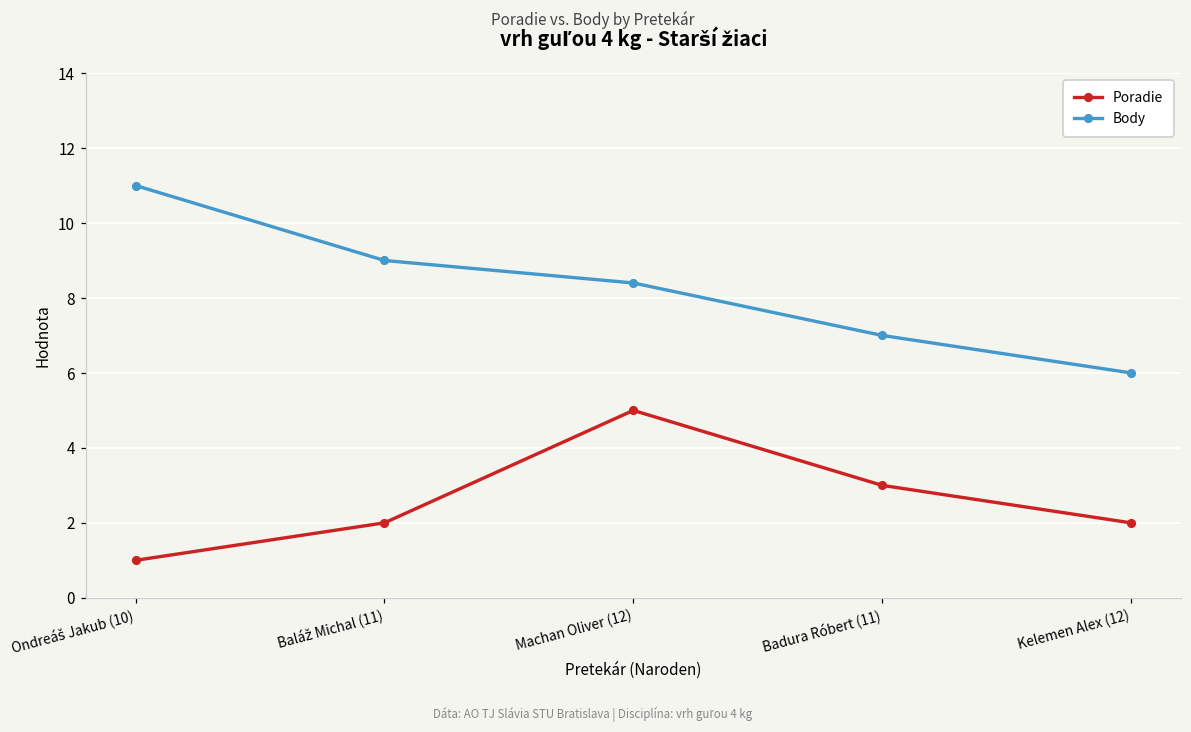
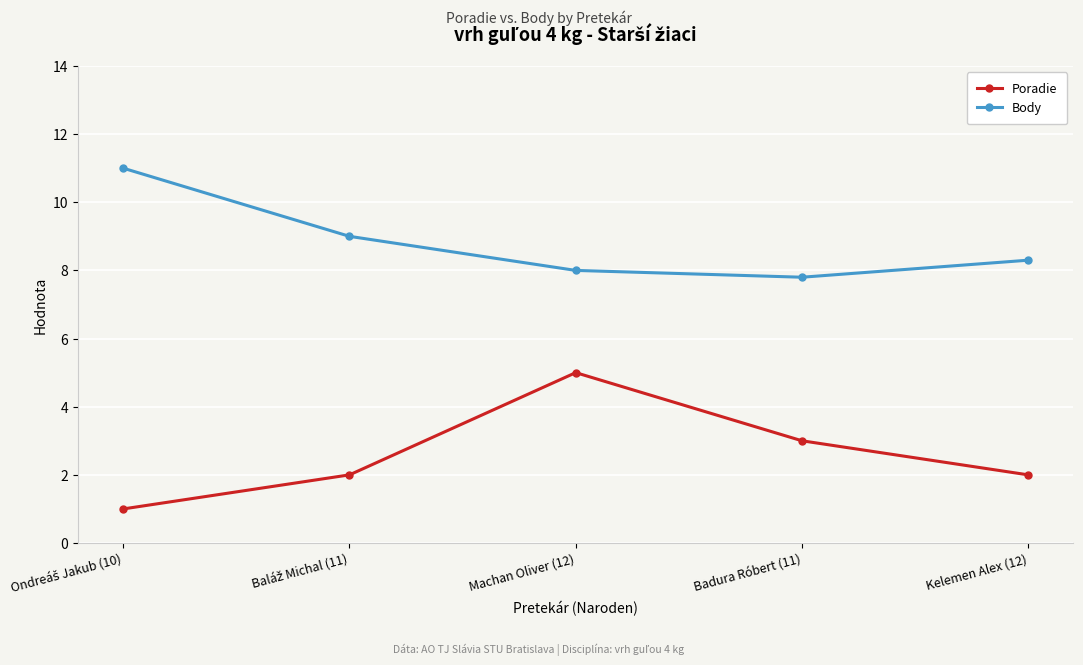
  {
    "Poradie": {
      "Ondreáš Jakub (10)": 1.0,
      "Baláž Michal (11)": 2.0,
      "Machan Oliver (12)": 5.0,
      "Badura Róbert (11)": 3.0,
      "Kelemen Alex (12)": 2.0
    },
    "Body": {
      "Ondreáš Jakub (10)": 11.0,
      "Baláž Michal (11)": 9.0,
-     "Machan Oliver (12)": 8.4,
-     "Badura Róbert (11)": 7.0,
-     "Kelemen Alex (12)": 6.0
+     "Machan Oliver (12)": 8.0,
+     "Badura Róbert (11)": 7.8,
+     "Kelemen Alex (12)": 8.3
    }
  }
